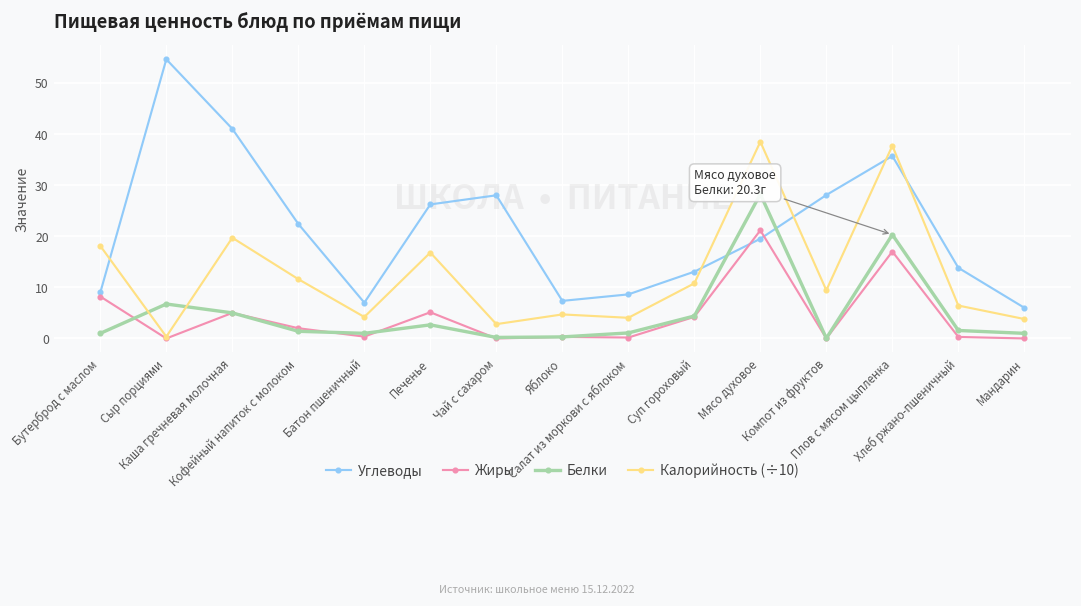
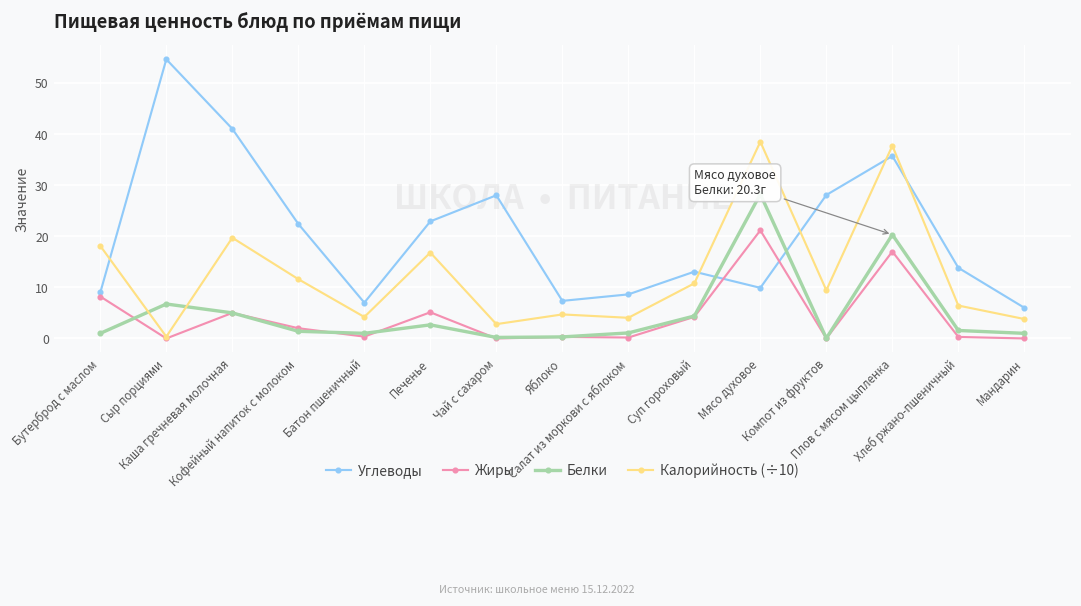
  {
    "Углеводы": {
      "Бутерброд с маслом": 9,
      "Сыр порциями": 55,
      "Каша гречневая молочная": 41,
      "Кофейный напиток с молоком": 22,
      "Батон пшеничный": 7,
-     "Печенье": 26,
+     "Печенье": 23,
      "Чай с сахаром": 28,
      "Яблоко": 7,
      "Салат из моркови с яблоком": 9,
      "Суп гороховый": 13,
-     "Мясо духовое": 20,
+     "Мясо духовое": 10,
      "Плов с мясом цыпленка": 36,
      "Хлеб ржано-пшеничный": 14,
      "Мандарин": 6
    },
    "Жиры": {
      "Бутерброд с маслом": 8,
      "Кофейный напиток с молоком": 2,
      "Батон пшеничный": 0,
      "Печенье": 5,
      "Салат из моркови с яблоком": 0,
      "Плов с мясом цыпленка": 17,
      "Хлеб ржано-пшеничный": 0,
      "Мандарин": 0
    },
    "Белки": {
      "Бутерброд с маслом": 1,
      "Сыр порциями": 7,
      "Кофейный напиток с молоком": 1,
      "Батон пшеничный": 1,
      "Печенье": 3,
      "Салат из моркови с яблоком": 1,
      "Плов с мясом цыпленка": 20,
      "Хлеб ржано-пшеничный": 2,
      "Мандарин": 1
    },
    "Калорийность (÷10)": {
      "Бутерброд с маслом": 18,
      "Каша гречневая молочная": 20,
      "Кофейный напиток с молоком": 12,
      "Батон пшеничный": 4,
      "Печенье": 17,
      "Чай с сахаром": 3,
      "Яблоко": 5,
      "Салат из моркови с яблоком": 4,
      "Суп гороховый": 11,
      "Мясо духовое": 38,
      "Компот из фруктов": 9,
      "Плов с мясом цыпленка": 38,
      "Хлеб ржано-пшеничный": 6,
      "Мандарин": 4
    }
  }
